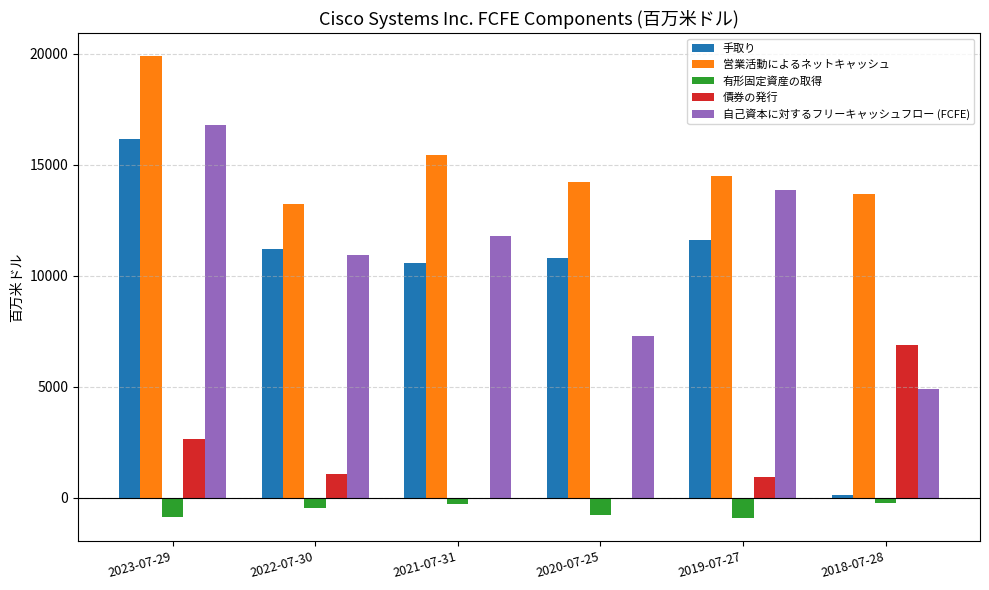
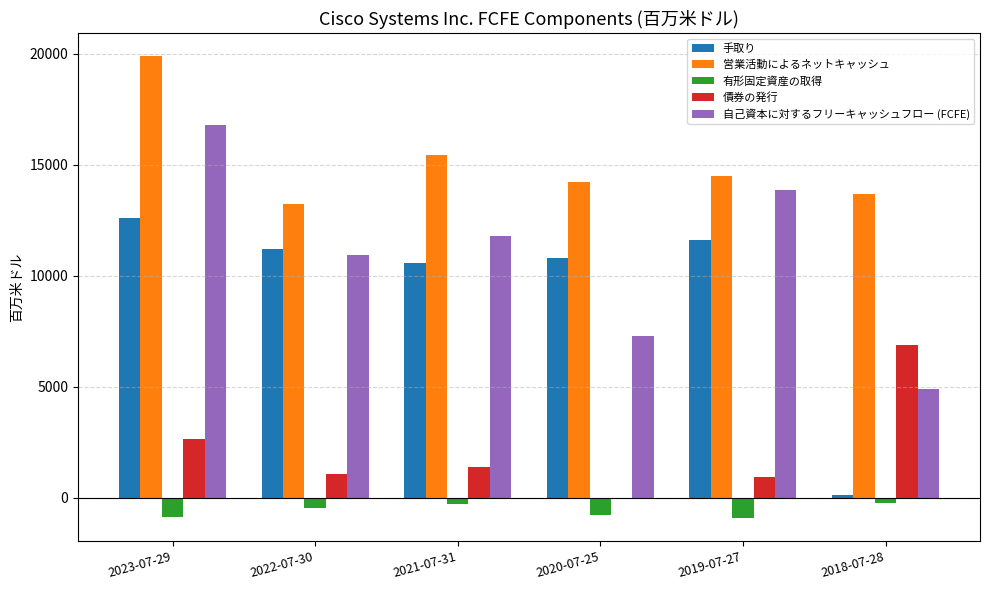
  {
    "手取り": {
-     "2023-07-29": 16200,
+     "2023-07-29": 12600,
      "2022-07-30": 11200,
      "2021-07-31": 10600,
      "2020-07-25": 10800,
      "2019-07-27": 11600
    },
    "営業活動によるネットキャッシュ": {
      "2023-07-29": 19900,
      "2022-07-30": 13200,
      "2021-07-31": 15500,
      "2020-07-25": 14200,
      "2019-07-27": 14500,
      "2018-07-28": 13700
    },
    "有形固定資産の取得": {
      "2023-07-29": -800,
      "2022-07-30": -500,
      "2021-07-31": -300,
      "2020-07-25": -800,
      "2019-07-27": -900,
      "2018-07-28": -200
    },
    "債券の発行": {
      "2023-07-29": 2600,
      "2022-07-30": 1000,
-     "2021-07-31": 0,
+     "2021-07-31": 1400,
      "2020-07-25": 0,
      "2019-07-27": 1000,
      "2018-07-28": 6900
    },
    "自己資本に対するフリーキャッシュフロー (FCFE)": {
      "2023-07-29": 16800,
      "2022-07-30": 10900,
      "2021-07-31": 11800,
      "2020-07-25": 7300,
      "2019-07-27": 13900,
      "2018-07-28": 4900
    }
  }
